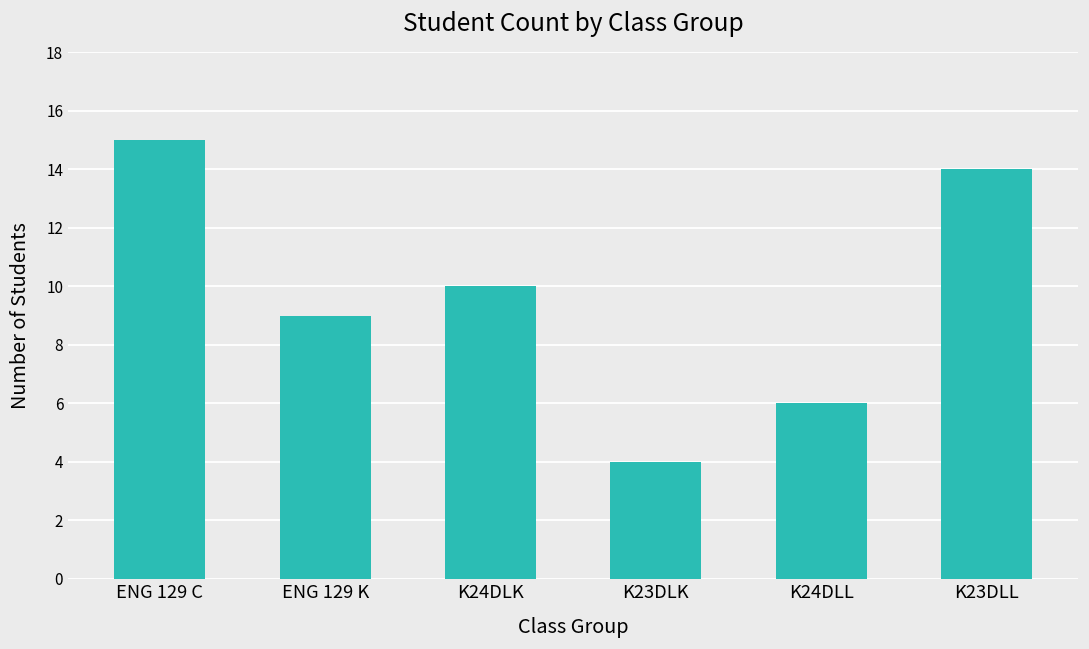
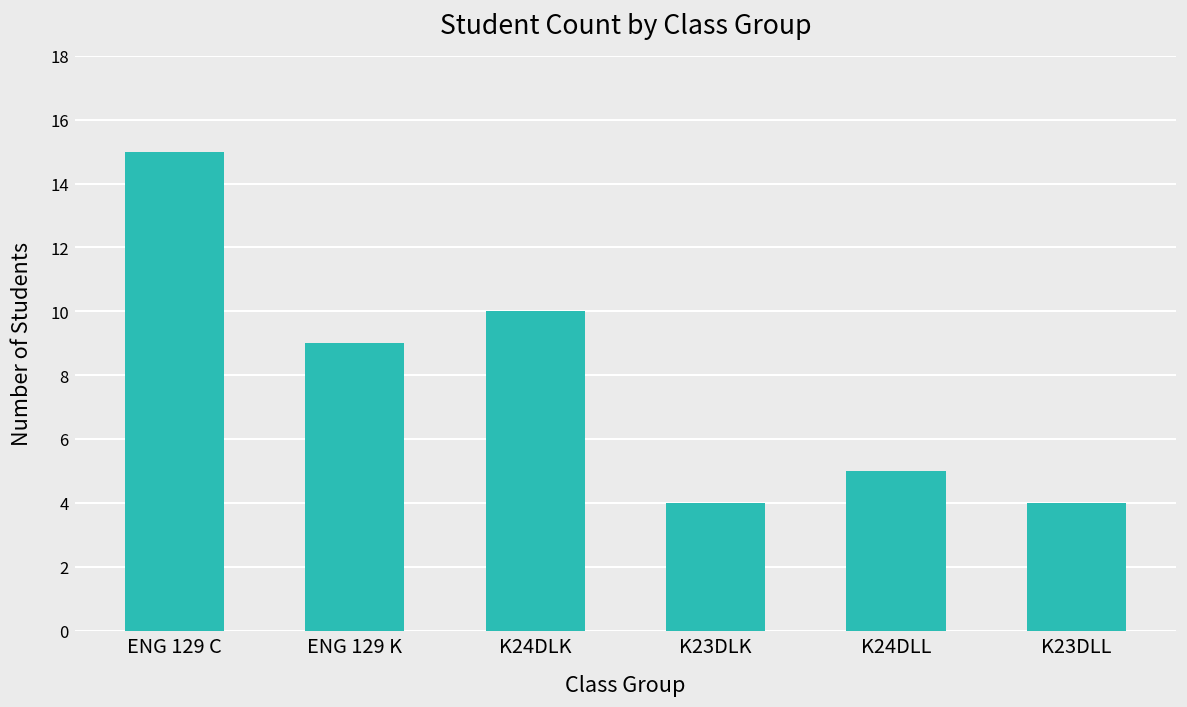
  {
    "ENG 129 C": 15,
    "ENG 129 K": 9,
    "K24DLK": 10,
    "K23DLK": 4,
-   "K24DLL": 6,
-   "K23DLL": 14
+   "K24DLL": 5,
+   "K23DLL": 4
  }
